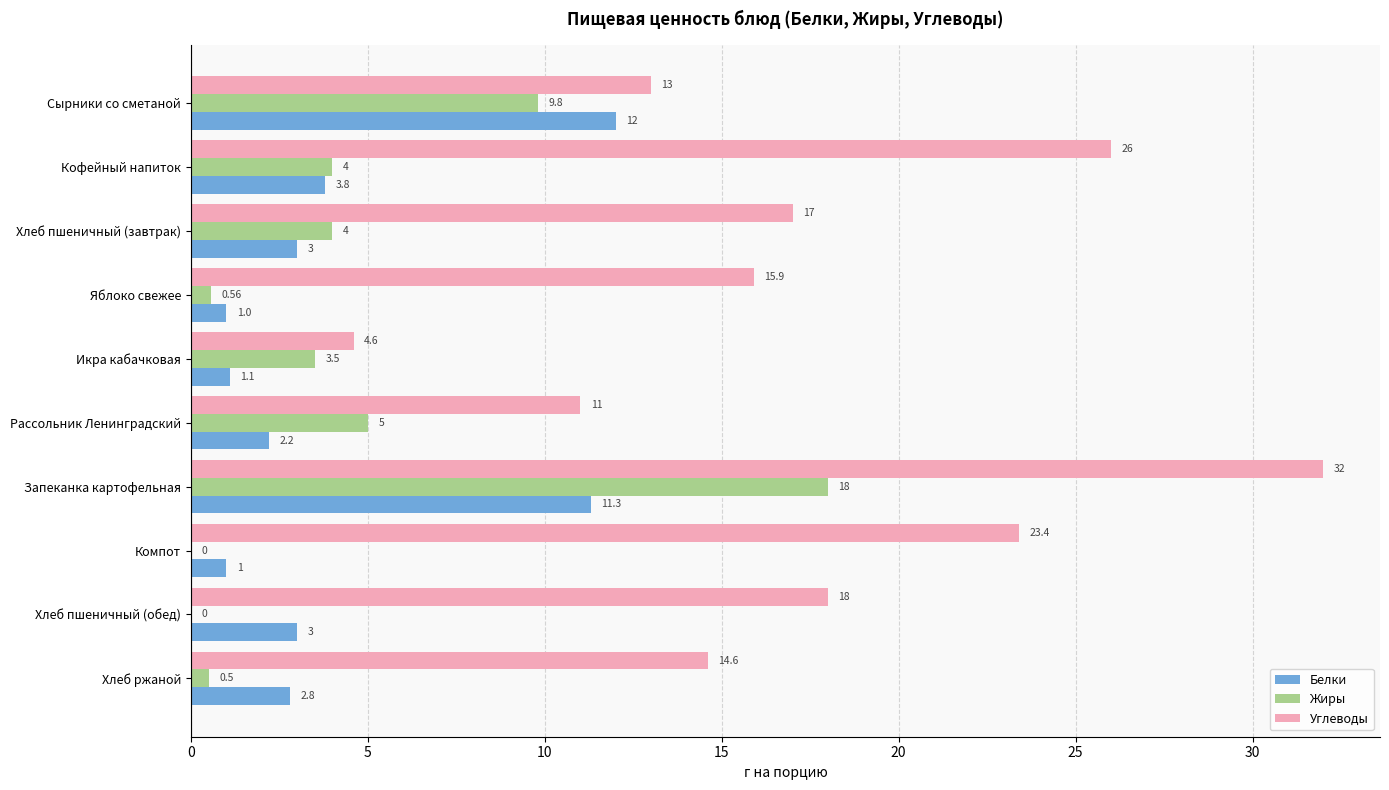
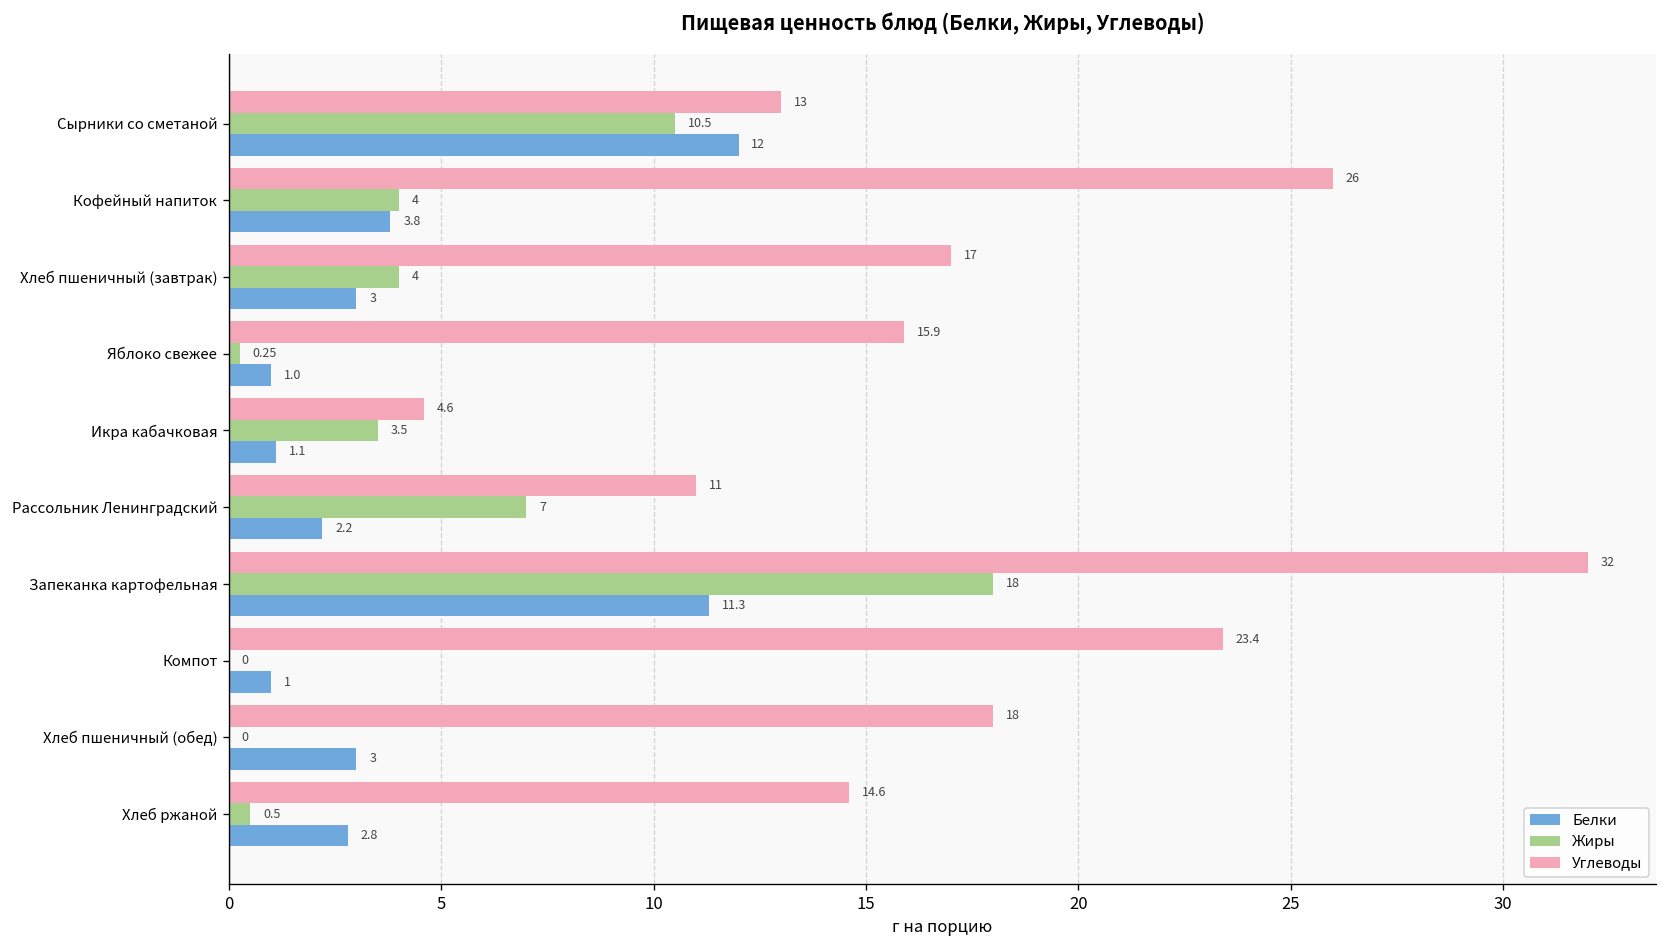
  {
    "Белки": {
      "Сырники со сметаной": 12,
      "Кофейный напиток": 3.8,
      "Хлеб пшеничный (завтрак)": 3,
      "Яблоко свежее": 1.0,
      "Икра кабачковая": 1.1,
      "Рассольник Ленинградский": 2.2,
      "Запеканка картофельная": 11.3,
      "Компот": 1,
      "Хлеб пшеничный (обед)": 3,
      "Хлеб ржаной": 2.8
    },
    "Жиры": {
-     "Сырники со сметаной": 9.8,
+     "Сырники со сметаной": 10.5,
      "Кофейный напиток": 4,
      "Хлеб пшеничный (завтрак)": 4,
-     "Яблоко свежее": 0.56,
+     "Яблоко свежее": 0.25,
      "Икра кабачковая": 3.5,
-     "Рассольник Ленинградский": 5,
+     "Рассольник Ленинградский": 7,
      "Запеканка картофельная": 18,
      "Компот": 0,
      "Хлеб пшеничный (обед)": 0,
      "Хлеб ржаной": 0.5
    },
    "Углеводы": {
      "Сырники со сметаной": 13,
      "Кофейный напиток": 26,
      "Хлеб пшеничный (завтрак)": 17,
      "Яблоко свежее": 15.9,
      "Икра кабачковая": 4.6,
      "Рассольник Ленинградский": 11,
      "Запеканка картофельная": 32,
      "Компот": 23.4,
      "Хлеб пшеничный (обед)": 18,
      "Хлеб ржаной": 14.6
    }
  }
